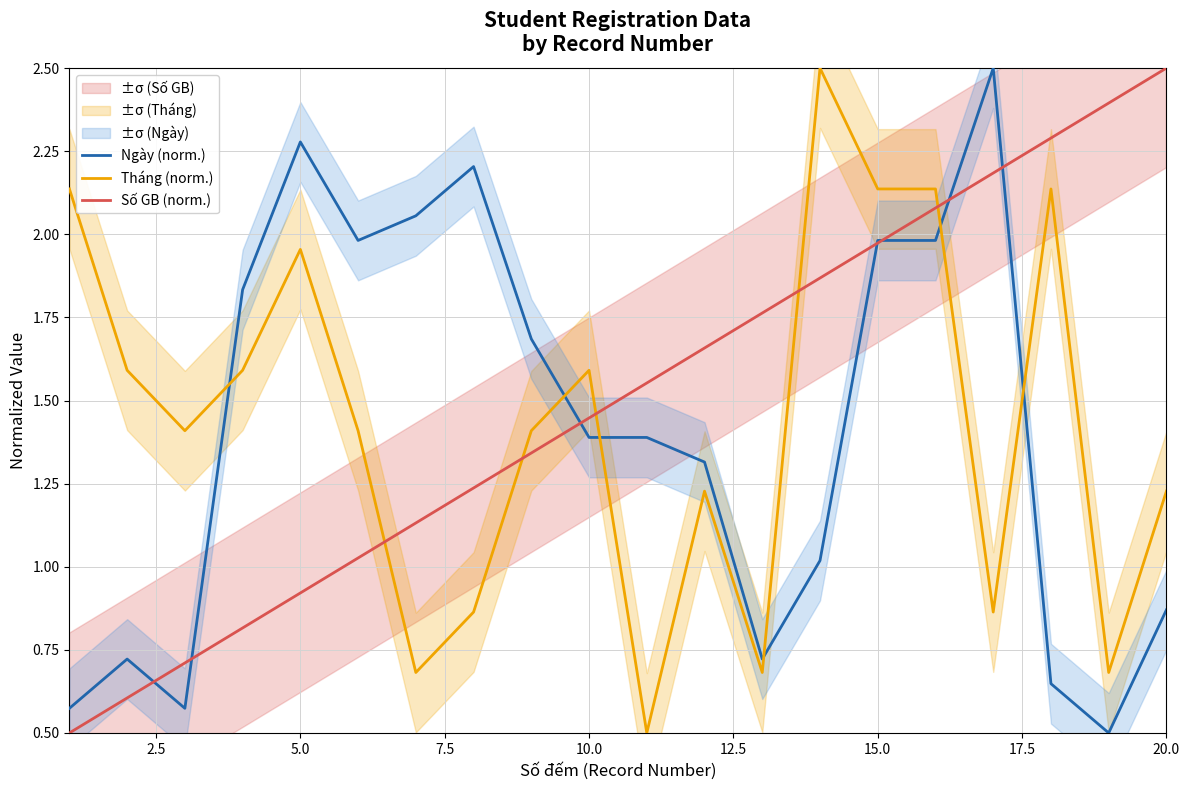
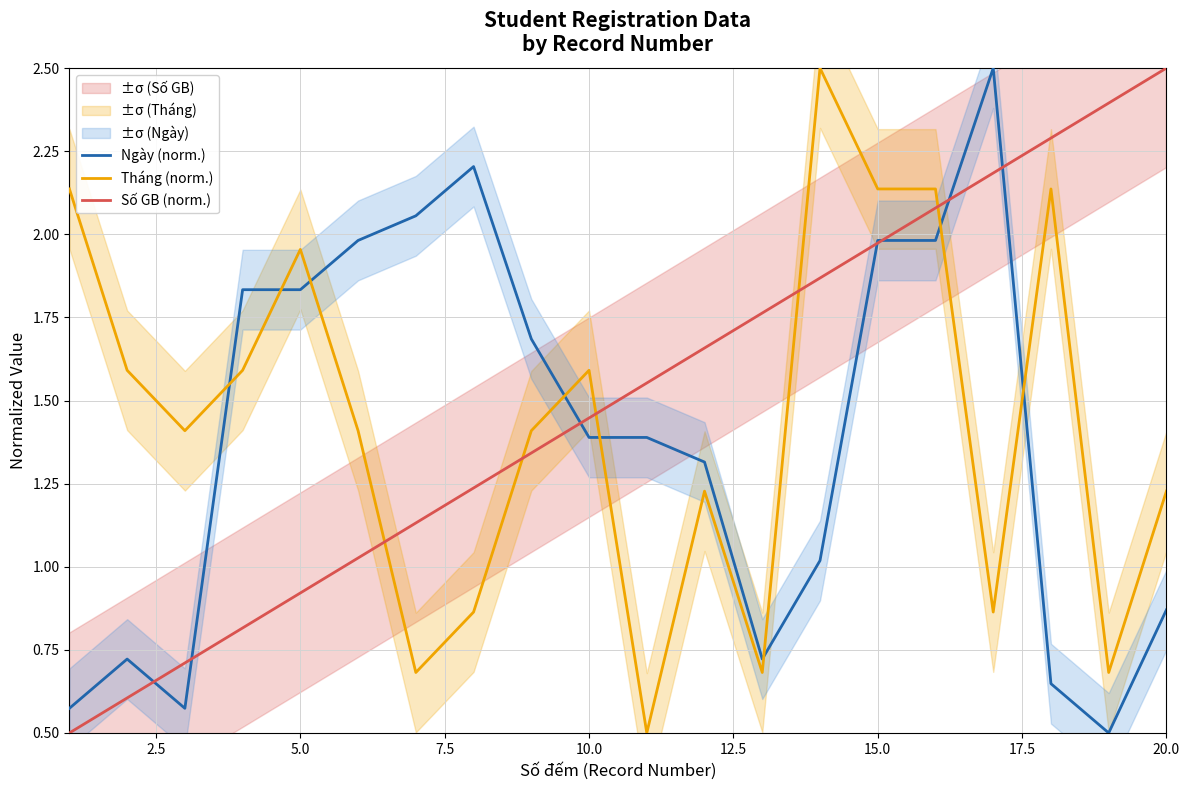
  {
    "Ngày (norm.)": {
-     "5.0": 2.28,
+     "5.0": 1.83,
      "10.0": 1.39,
      "15.0": 1.98,
      "20.0": 0.87
    }
  }
